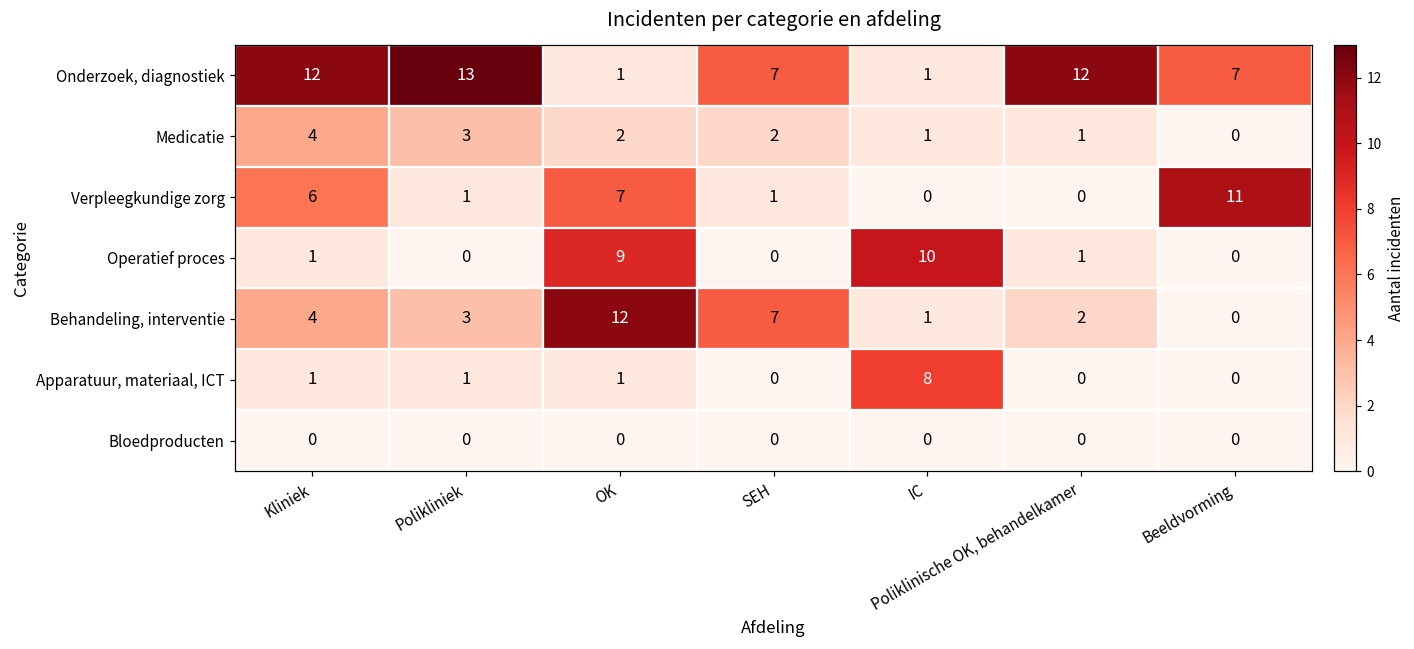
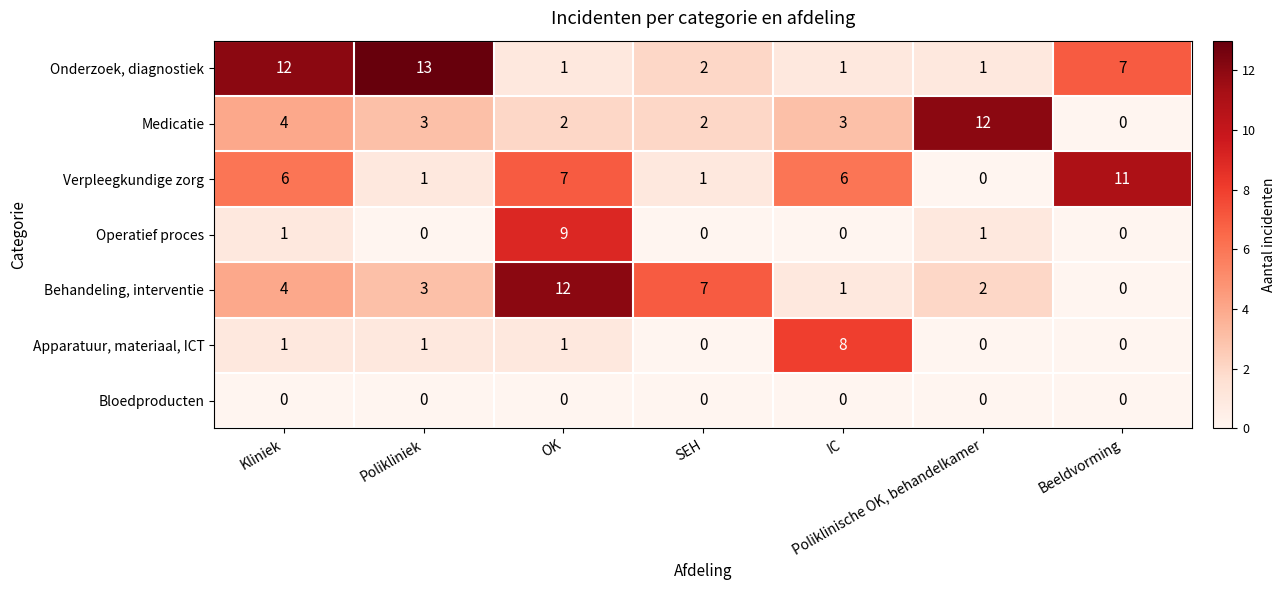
  {
    "Onderzoek, diagnostiek": {
      "Kliniek": 12,
      "Polikliniek": 13,
      "OK": 1,
-     "SEH": 7,
+     "SEH": 2,
      "IC": 1,
-     "Poliklinische OK, behandelkamer": 12,
+     "Poliklinische OK, behandelkamer": 1,
      "Beeldvorming": 7
    },
    "Medicatie": {
      "Kliniek": 4,
      "Polikliniek": 3,
      "OK": 2,
      "SEH": 2,
-     "IC": 1,
-     "Poliklinische OK, behandelkamer": 1,
+     "IC": 3,
+     "Poliklinische OK, behandelkamer": 12,
      "Beeldvorming": 0
    },
    "Verpleegkundige zorg": {
      "Kliniek": 6,
      "Polikliniek": 1,
      "OK": 7,
      "SEH": 1,
-     "IC": 0,
+     "IC": 6,
      "Poliklinische OK, behandelkamer": 0,
      "Beeldvorming": 11
    },
    "Operatief proces": {
      "Kliniek": 1,
      "Polikliniek": 0,
      "OK": 9,
      "SEH": 0,
-     "IC": 10,
+     "IC": 0,
      "Poliklinische OK, behandelkamer": 1,
      "Beeldvorming": 0
    },
    "Behandeling, interventie": {
      "Kliniek": 4,
      "Polikliniek": 3,
      "OK": 12,
      "SEH": 7,
      "IC": 1,
      "Poliklinische OK, behandelkamer": 2,
      "Beeldvorming": 0
    },
    "Apparatuur, materiaal, ICT": {
      "Kliniek": 1,
      "Polikliniek": 1,
      "OK": 1,
      "SEH": 0,
      "IC": 8,
      "Poliklinische OK, behandelkamer": 0,
      "Beeldvorming": 0
    },
    "Bloedproducten": {
      "Kliniek": 0,
      "Polikliniek": 0,
      "OK": 0,
      "SEH": 0,
      "IC": 0,
      "Poliklinische OK, behandelkamer": 0,
      "Beeldvorming": 0
    }
  }
